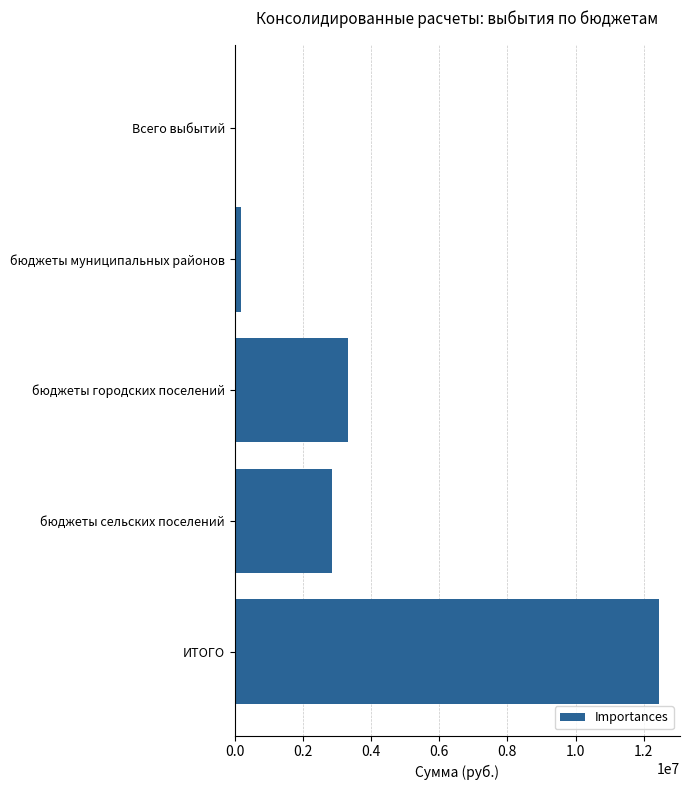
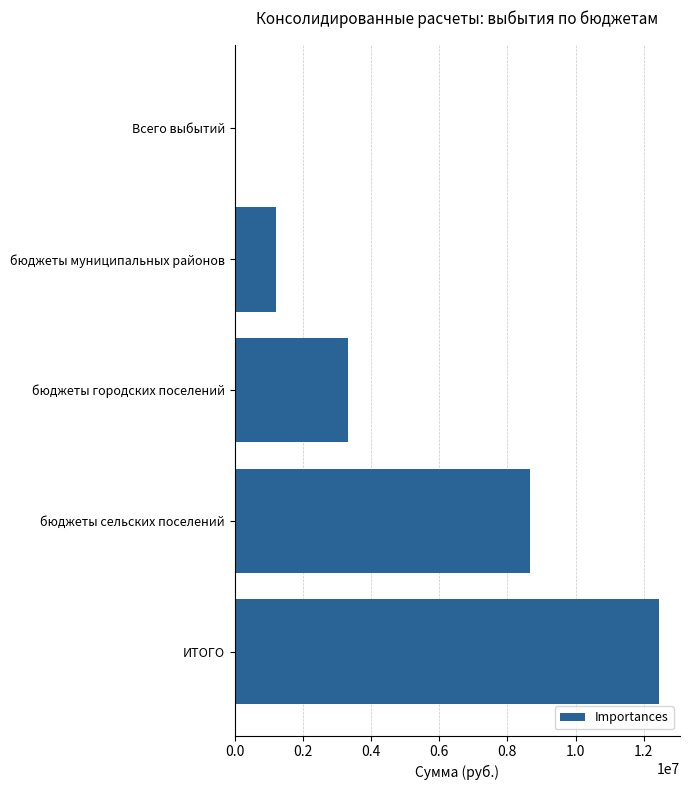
  {
    "Всего выбытий": 0,
-   "бюджеты муниципальных районов": 200000,
+   "бюджеты муниципальных районов": 1200000,
    "бюджеты городских поселений": 3300000,
-   "бюджеты сельских поселений": 2900000,
+   "бюджеты сельских поселений": 8700000,
    "ИТОГО": 12400000
  }
